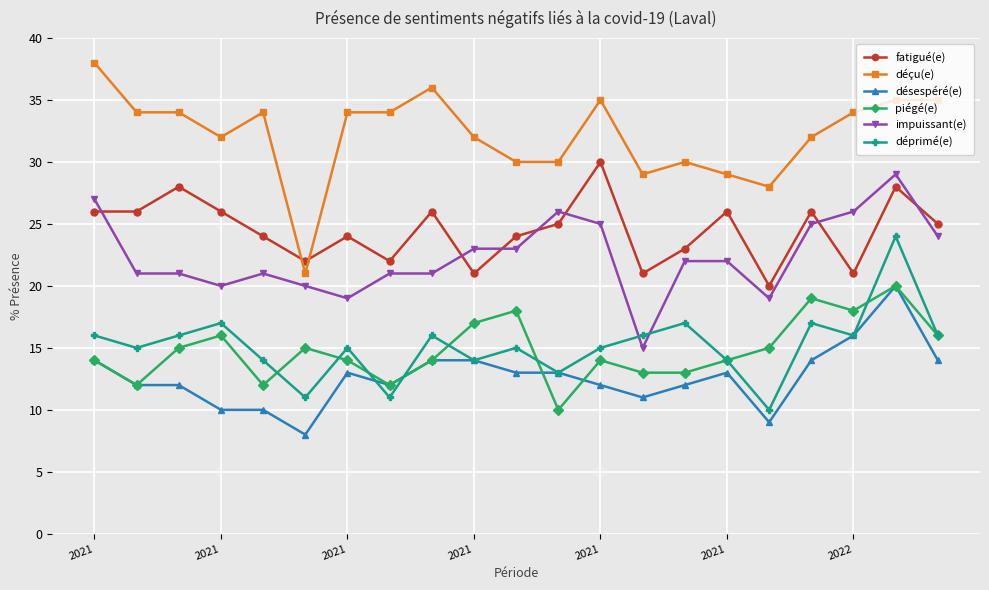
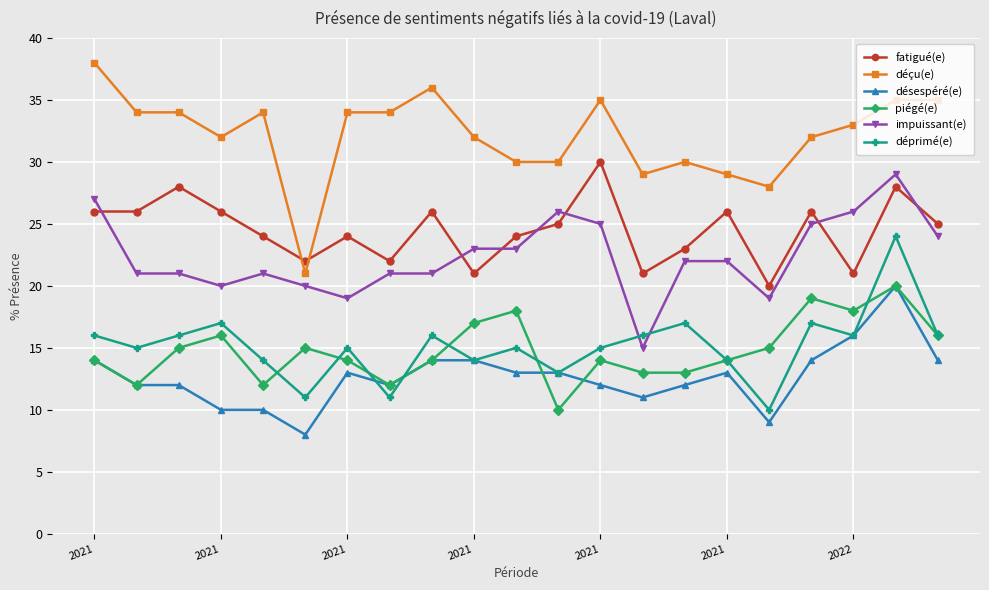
  {
    "fatigué(e)": {
      "2022": 21
    },
    "déçu(e)": {
-     "2022": 34
+     "2022": 33
    },
    "impuissant(e)": {
      "2022": 26
    }
  }
